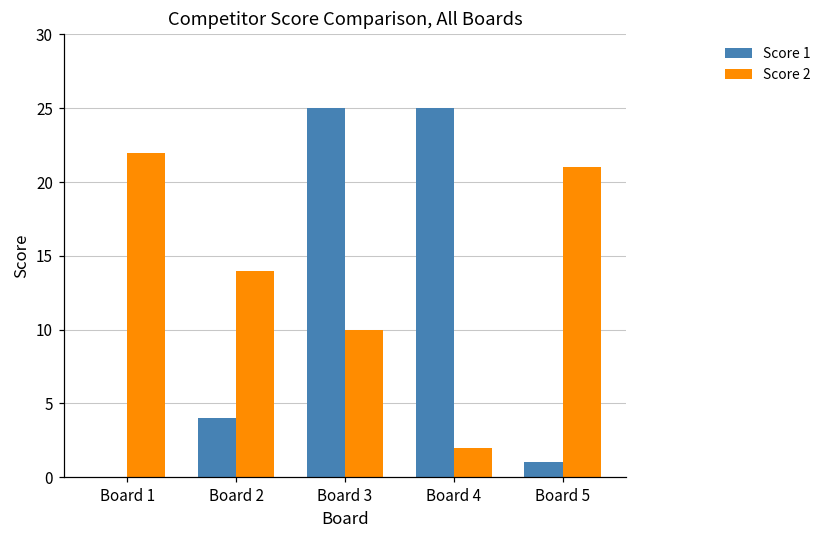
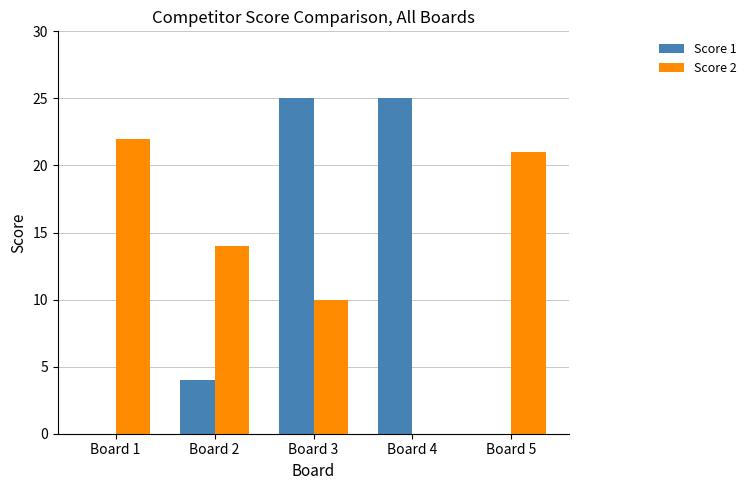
  {
    "Score 1": {
      "Board 1": 0,
      "Board 2": 4,
      "Board 3": 25,
      "Board 4": 25,
-     "Board 5": 1
+     "Board 5": 0
    },
    "Score 2": {
      "Board 1": 22,
      "Board 2": 14,
      "Board 3": 10,
-     "Board 4": 2,
+     "Board 4": 0,
      "Board 5": 21
    }
  }
